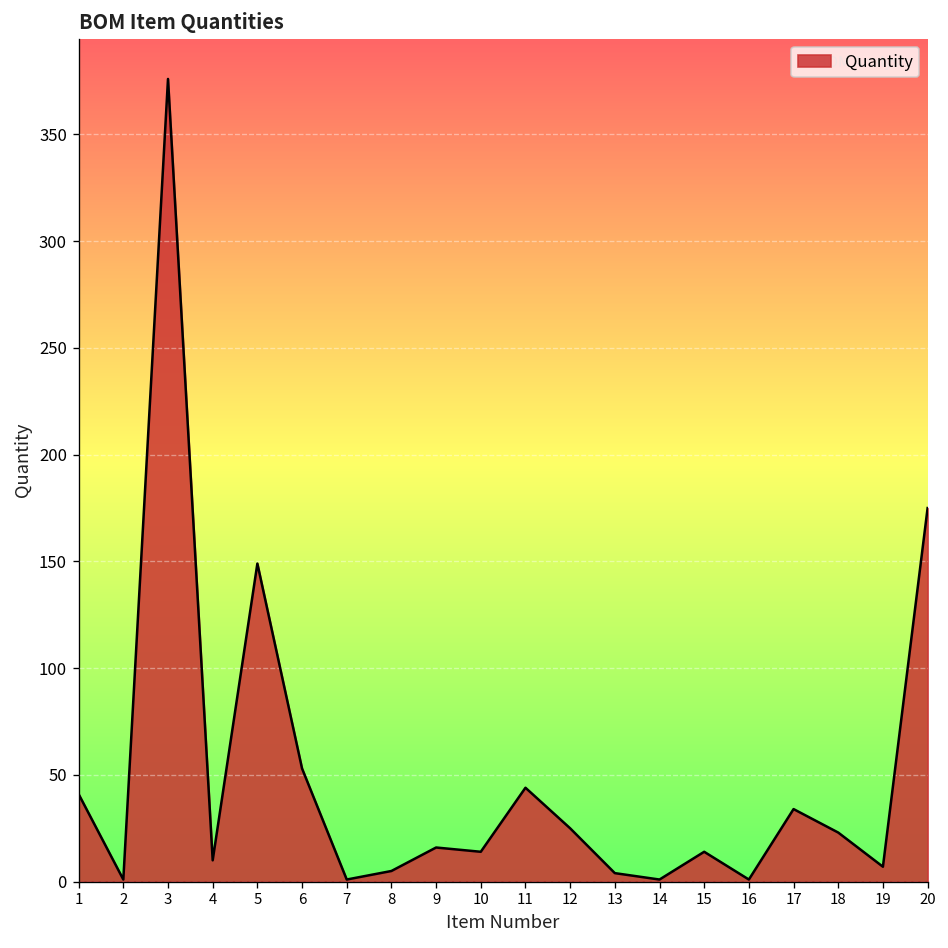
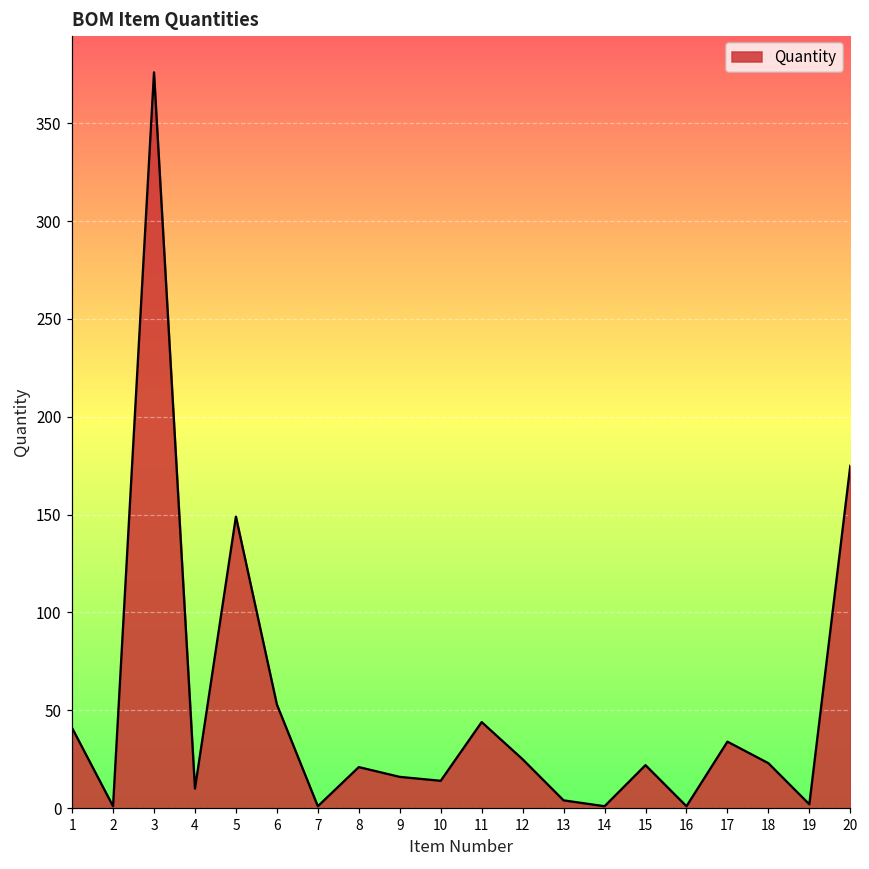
  {
    "1": 41,
    "2": 1,
    "3": 376,
    "4": 10,
    "5": 149,
    "6": 53,
    "7": 1,
-   "8": 5,
+   "8": 21,
    "9": 16,
    "10": 14,
    "11": 44,
    "12": 25,
    "13": 4,
    "14": 1,
-   "15": 14,
+   "15": 22,
    "16": 1,
    "17": 34,
    "18": 23,
-   "19": 7,
+   "19": 2,
    "20": 175
  }
